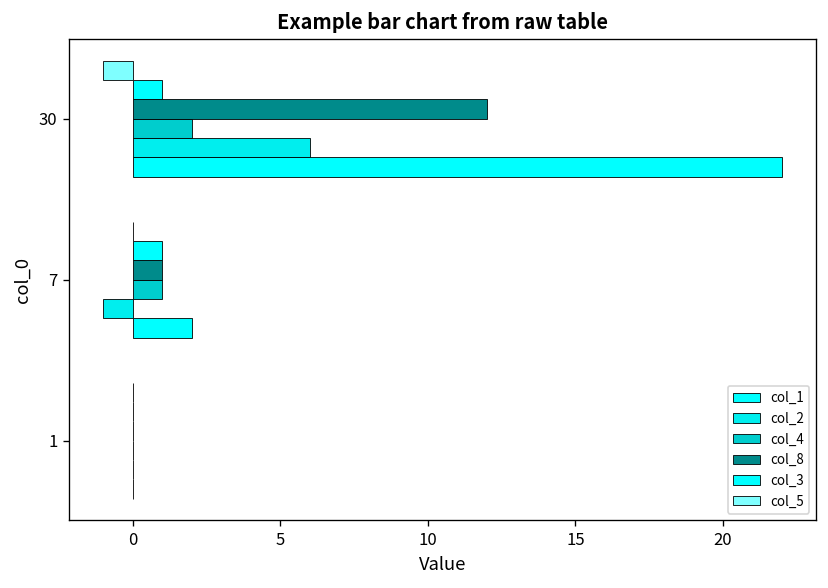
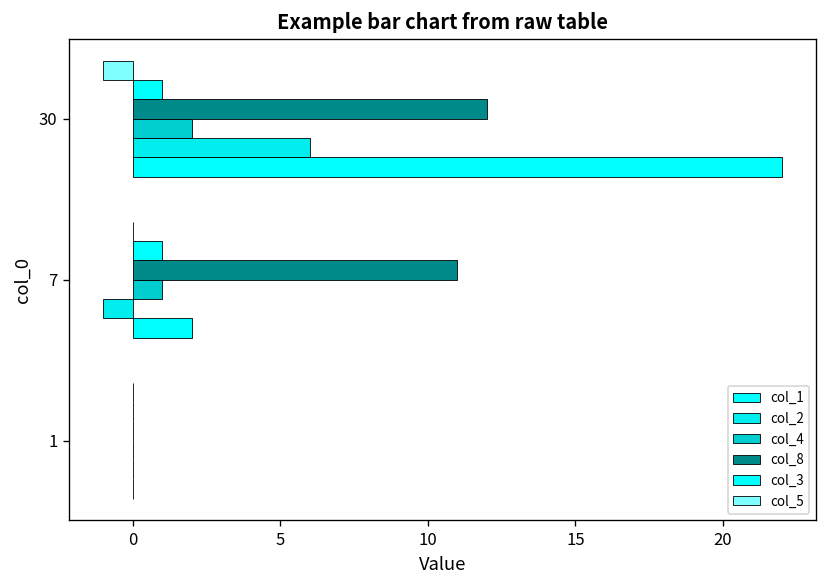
  {
    "col_8": {
      "30": 12,
-     "7": 1,
+     "7": 11,
      "1": 0
    },
    "col_5": {
      "30": -1,
      "7": 0,
      "1": 0
    }
  }
